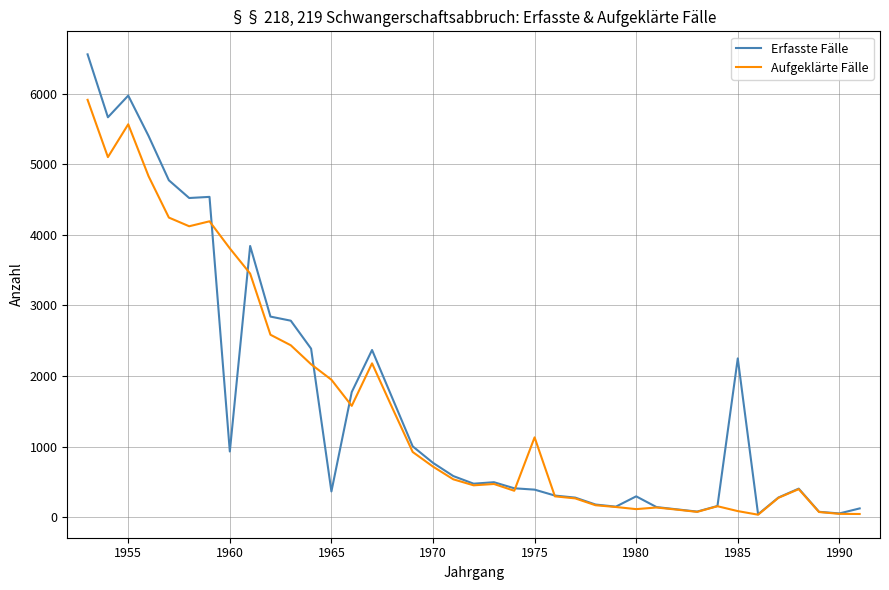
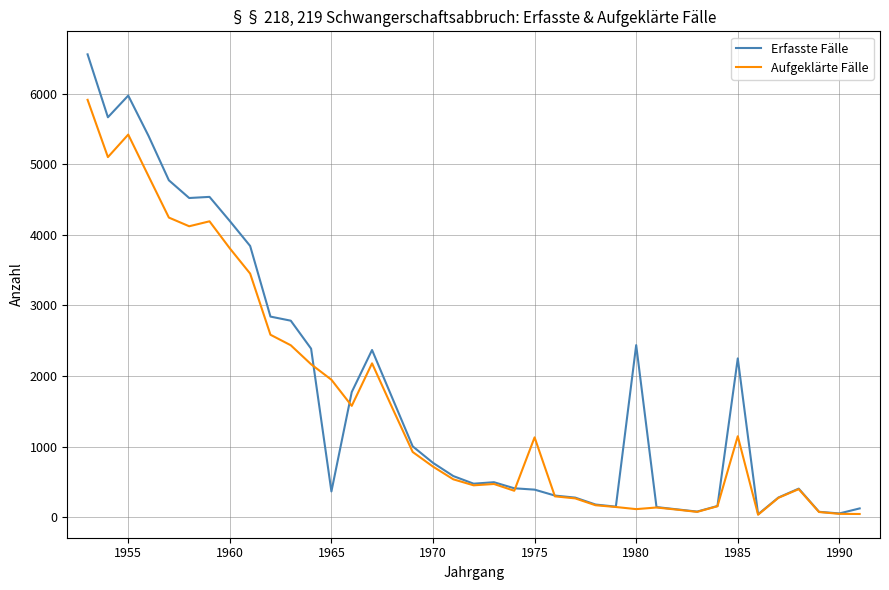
  {
    "Erfasste Fälle": {
      "1955": 6000,
-     "1960": 900,
+     "1960": 4200,
      "1965": 400,
      "1970": 800,
      "1975": 400,
-     "1980": 300,
+     "1980": 2400,
      "1985": 2300
    },
    "Aufgeklärte Fälle": {
-     "1955": 5600,
+     "1955": 5400,
      "1960": 3800,
      "1965": 1900,
      "1970": 700,
      "1975": 1100,
      "1980": 100,
-     "1985": 100
+     "1985": 1100
    }
  }
